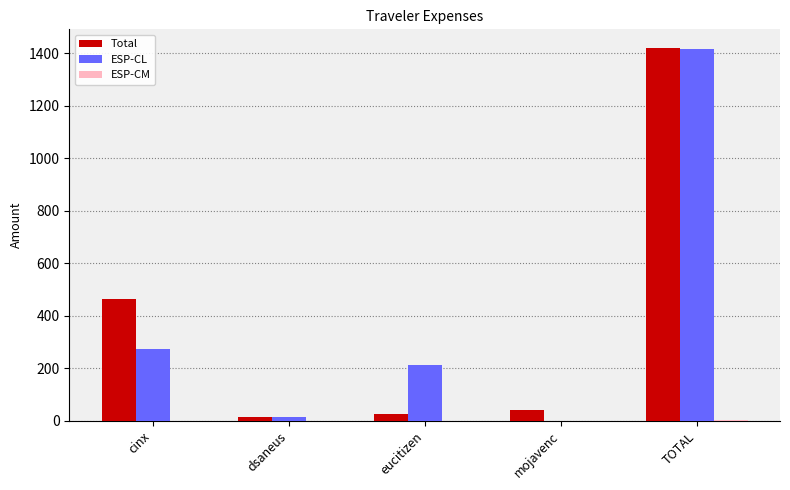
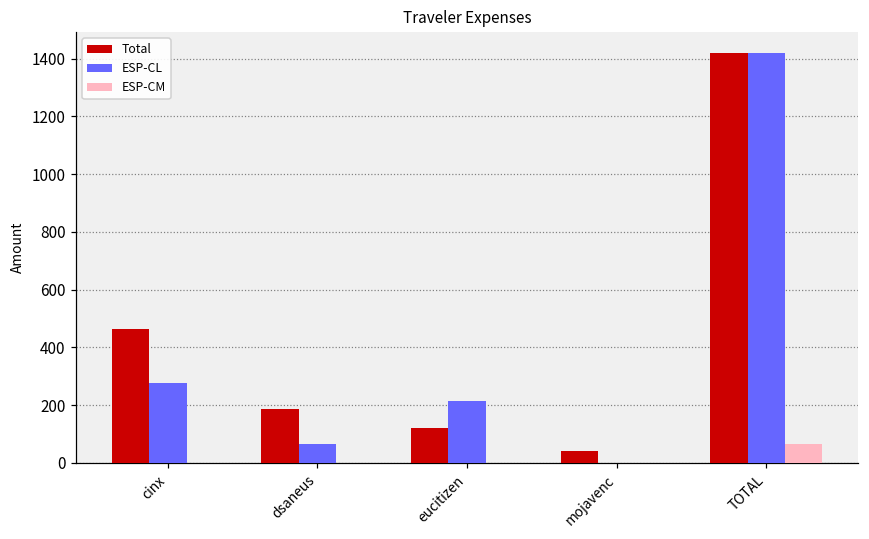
  {
    "Total": {
      "cinx": 470,
-     "dsaneus": 20,
-     "eucitizen": 20,
+     "dsaneus": 190,
+     "eucitizen": 120,
      "mojavenc": 40,
      "TOTAL": 1420
    },
    "ESP-CL": {
      "cinx": 280,
-     "dsaneus": 20,
+     "dsaneus": 60,
      "eucitizen": 210,
      "TOTAL": 1420
    },
    "ESP-CM": {
      "cinx": 0,
      "dsaneus": 0,
      "eucitizen": 0,
      "mojavenc": 0,
-     "TOTAL": 0
+     "TOTAL": 70
    }
  }
